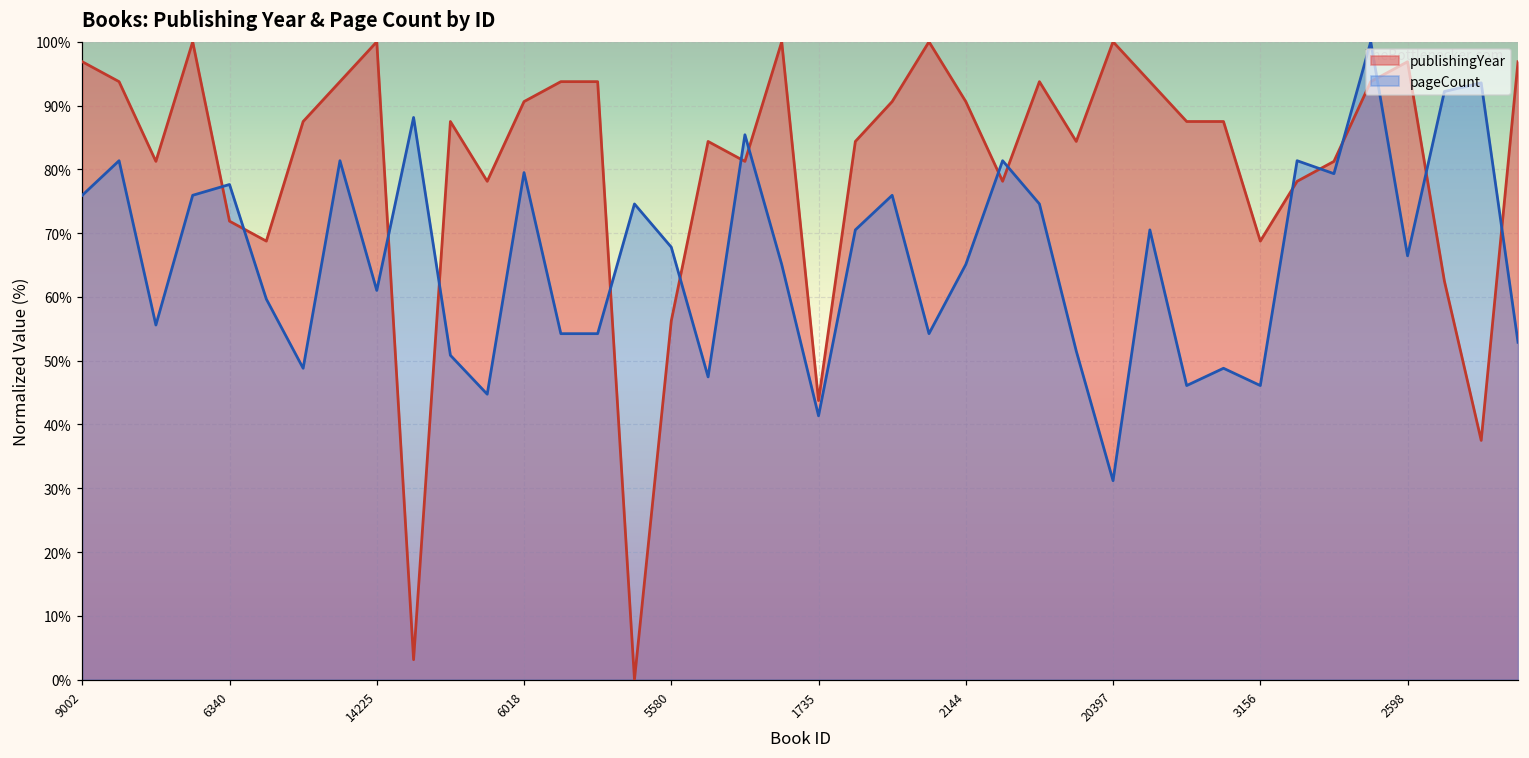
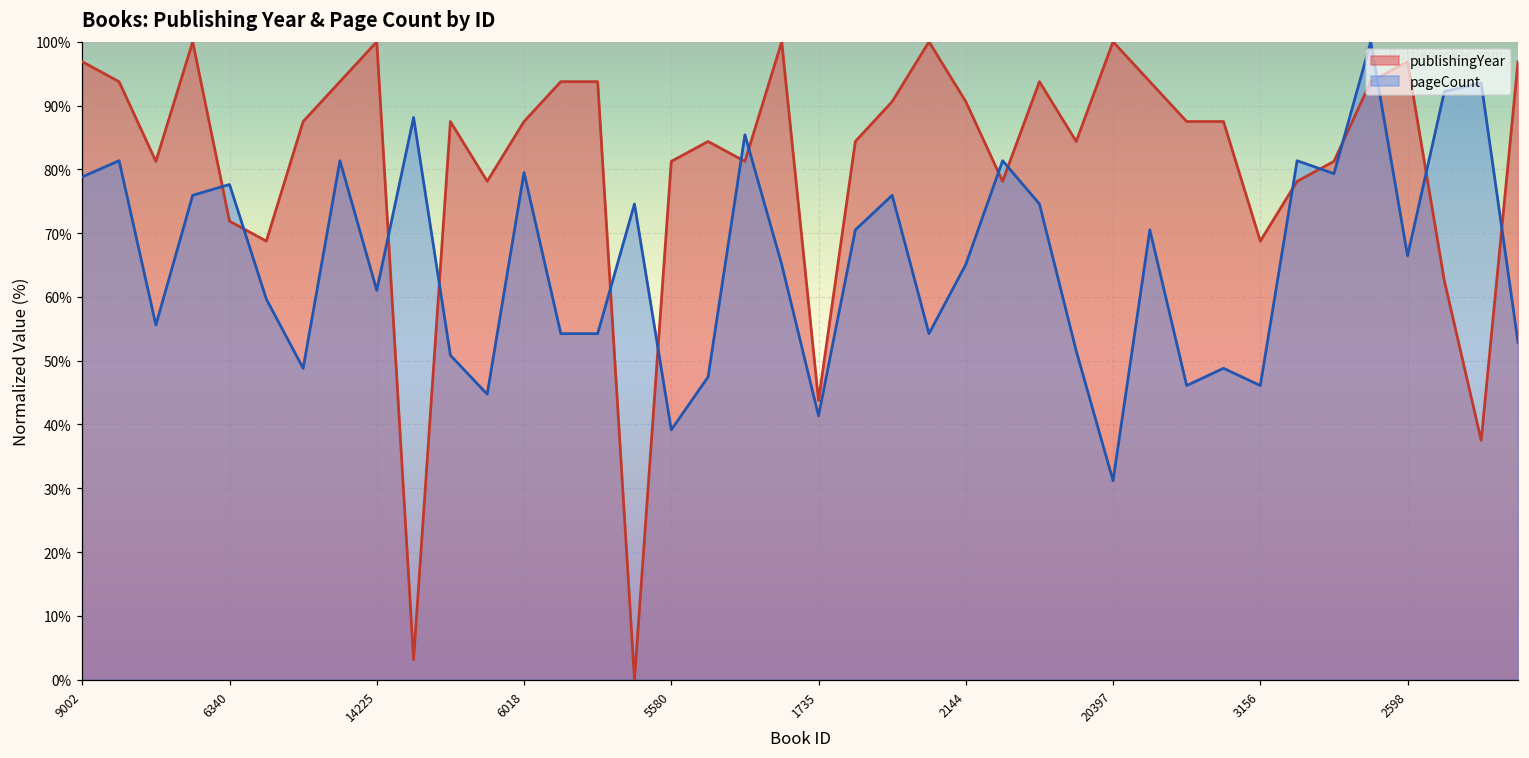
  {
    "publishingYear": {
      "9002": "97%",
      "6340": "72%",
      "14225": "100%",
-     "6018": "91%",
-     "5580": "56%",
+     "6018": "88%",
+     "5580": "81%",
      "1735": "44%",
      "2144": "91%",
      "20397": "100%",
      "3156": "69%"
    },
    "pageCount": {
-     "9002": "76%",
+     "9002": "79%",
      "6340": "78%",
      "14225": "61%",
      "6018": "79%",
-     "5580": "68%",
+     "5580": "39%",
      "1735": "41%",
      "2144": "65%",
      "20397": "31%",
      "3156": "46%",
      "2598": "66%"
    }
  }
